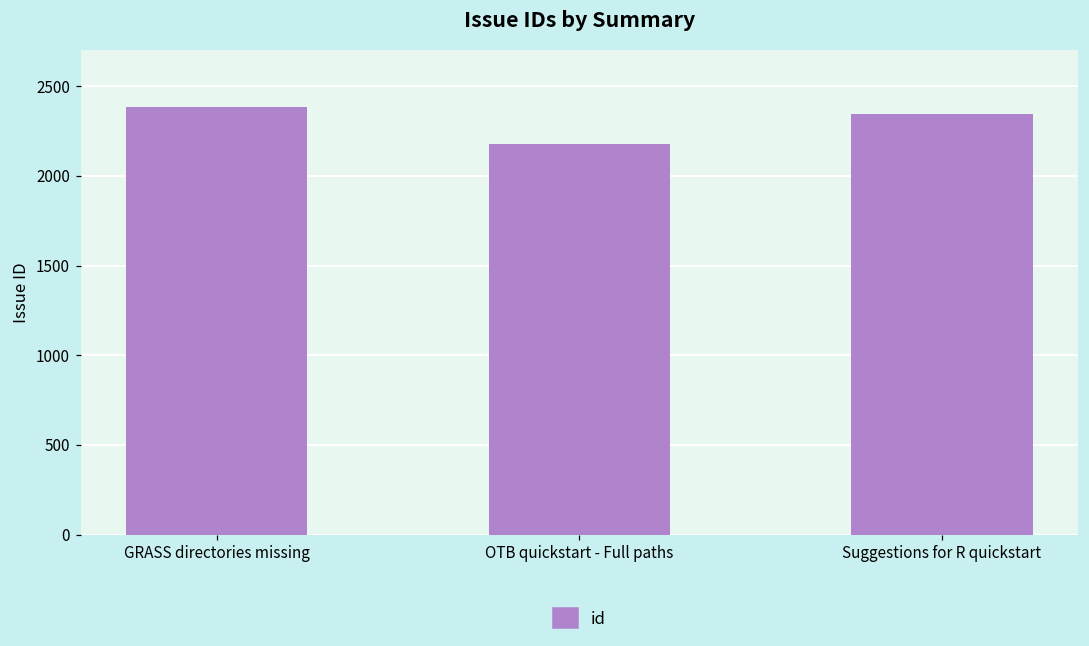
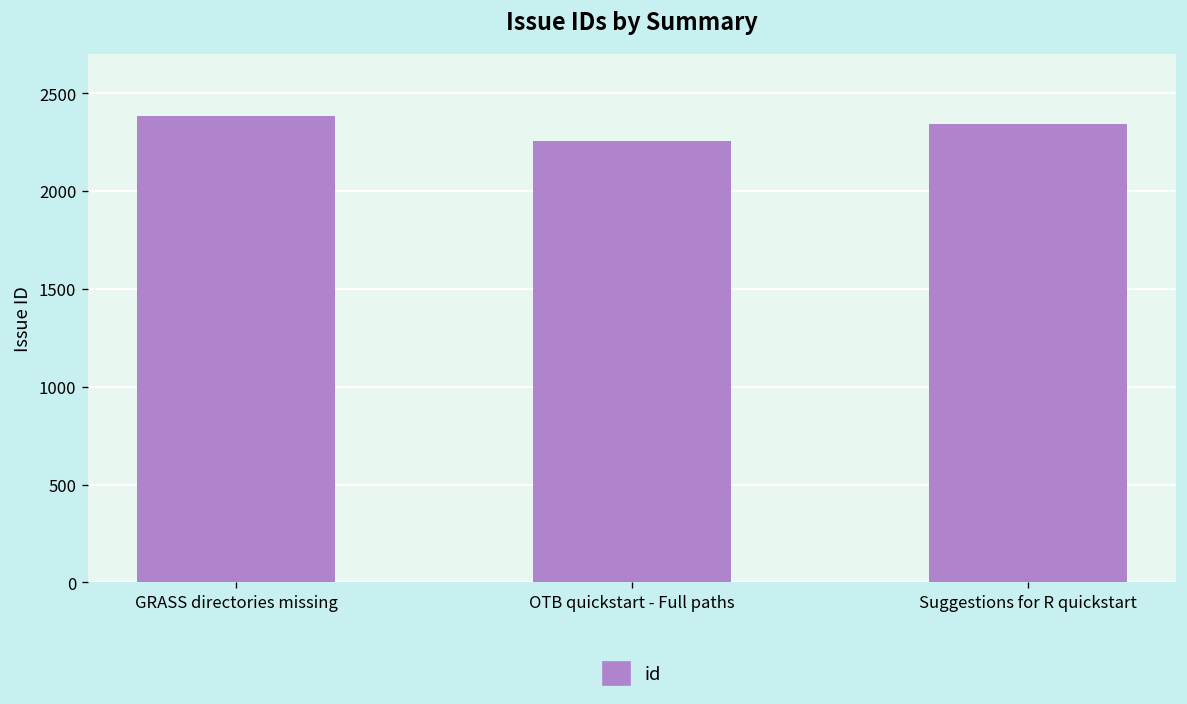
  {
    "GRASS directories missing": 2390,
-   "OTB quickstart - Full paths": 2180,
+   "OTB quickstart - Full paths": 2260,
    "Suggestions for R quickstart": 2340
  }
